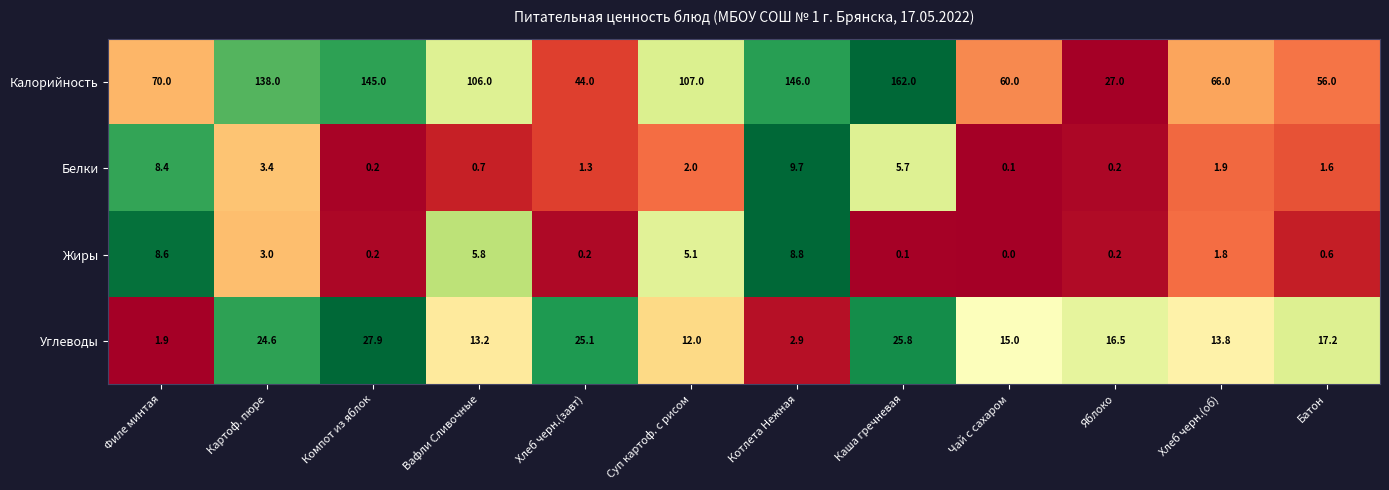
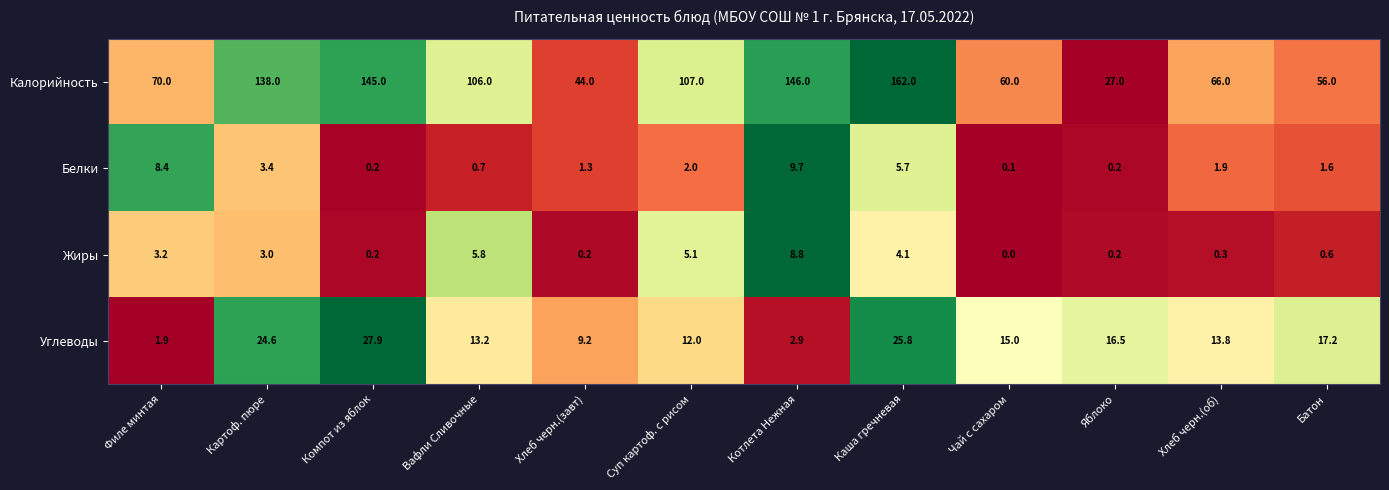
  {
    "Калорийность": {
      "Филе минтая": 70.0,
      "Картоф. пюре": 138.0,
      "Компот из яблок": 145.0,
      "Вафли Сливочные": 106.0,
      "Хлеб черн.(завт)": 44.0,
      "Суп картоф. с рисом": 107.0,
      "Котлета Нежная": 146.0,
      "Каша гречневая": 162.0,
      "Чай с сахаром": 60.0,
      "Яблоко": 27.0,
      "Хлеб черн.(об)": 66.0,
      "Батон": 56.0
    },
    "Белки": {
      "Филе минтая": 8.4,
      "Картоф. пюре": 3.4,
      "Компот из яблок": 0.2,
      "Вафли Сливочные": 0.7,
      "Хлеб черн.(завт)": 1.3,
      "Суп картоф. с рисом": 2.0,
      "Котлета Нежная": 9.7,
      "Каша гречневая": 5.7,
      "Чай с сахаром": 0.1,
      "Яблоко": 0.2,
      "Хлеб черн.(об)": 1.9,
      "Батон": 1.6
    },
    "Жиры": {
-     "Филе минтая": 8.6,
+     "Филе минтая": 3.2,
      "Картоф. пюре": 3.0,
      "Компот из яблок": 0.2,
      "Вафли Сливочные": 5.8,
      "Хлеб черн.(завт)": 0.2,
      "Суп картоф. с рисом": 5.1,
      "Котлета Нежная": 8.8,
-     "Каша гречневая": 0.1,
+     "Каша гречневая": 4.1,
      "Чай с сахаром": 0.0,
      "Яблоко": 0.2,
-     "Хлеб черн.(об)": 1.8,
+     "Хлеб черн.(об)": 0.3,
      "Батон": 0.6
    },
    "Углеводы": {
      "Филе минтая": 1.9,
      "Картоф. пюре": 24.6,
      "Компот из яблок": 27.9,
      "Вафли Сливочные": 13.2,
-     "Хлеб черн.(завт)": 25.1,
+     "Хлеб черн.(завт)": 9.2,
      "Суп картоф. с рисом": 12.0,
      "Котлета Нежная": 2.9,
      "Каша гречневая": 25.8,
      "Чай с сахаром": 15.0,
      "Яблоко": 16.5,
      "Хлеб черн.(об)": 13.8,
      "Батон": 17.2
    }
  }
